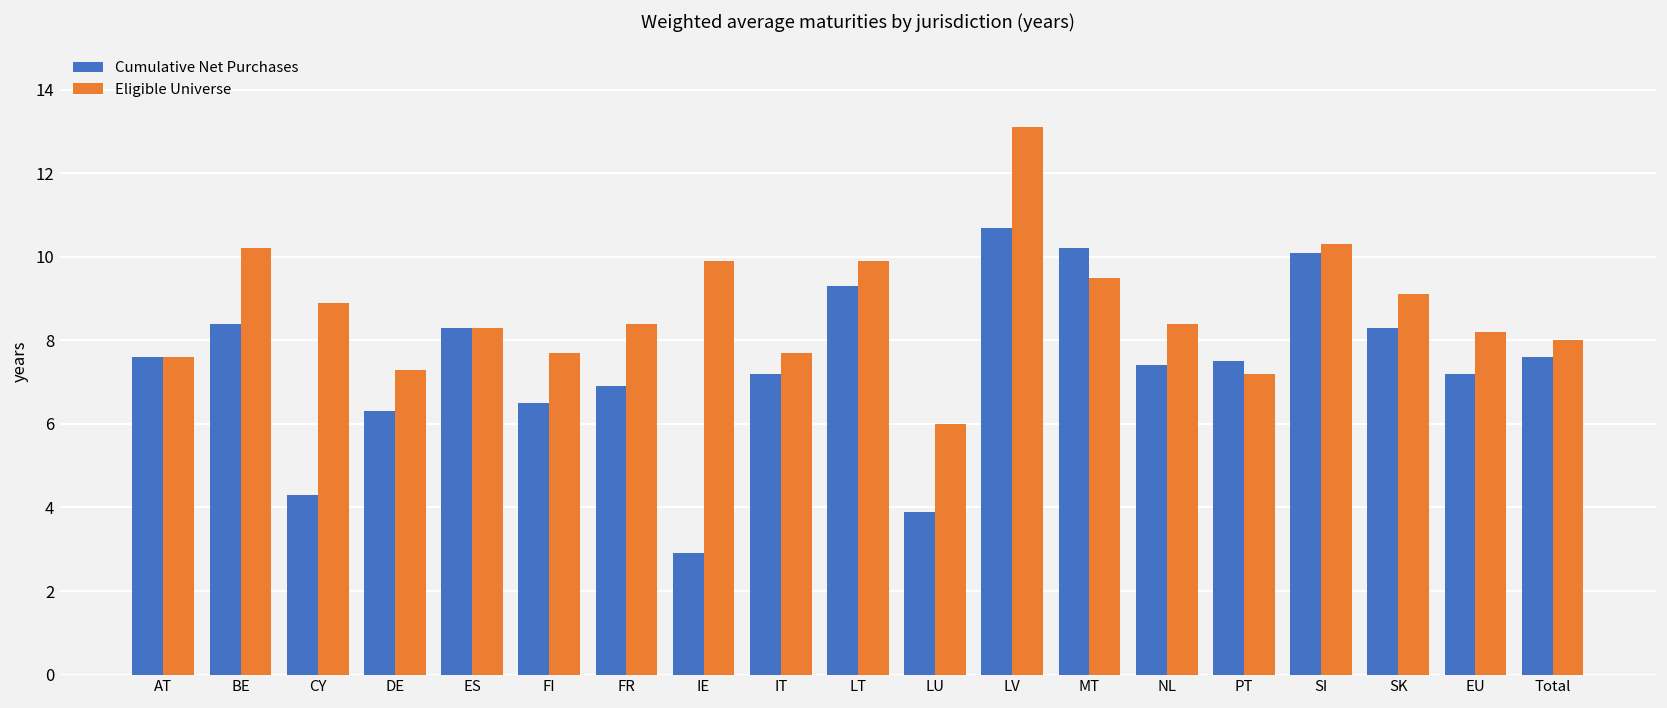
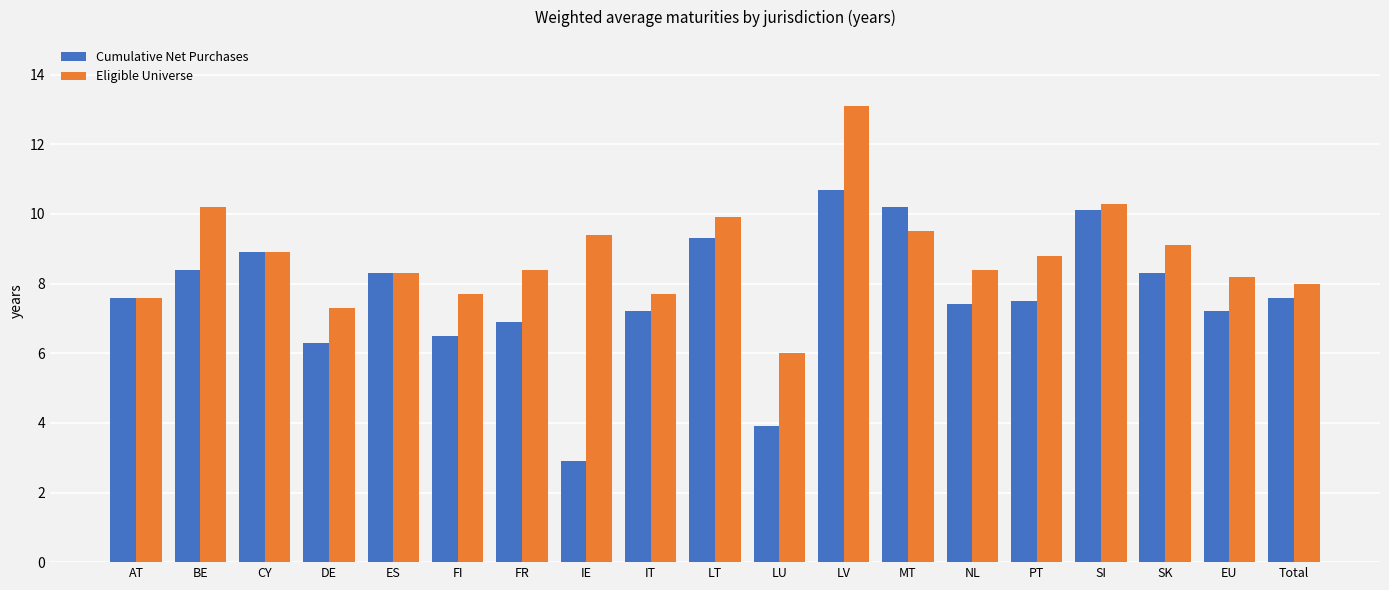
  {
    "Cumulative Net Purchases": {
      "AT": 7.6,
      "BE": 8.4,
-     "CY": 4.3,
+     "CY": 8.9,
      "DE": 6.3,
      "ES": 8.3,
      "FI": 6.5,
      "FR": 6.9,
      "IE": 2.9,
      "IT": 7.2,
      "LT": 9.3,
      "LU": 3.9,
      "LV": 10.7,
      "MT": 10.2,
      "NL": 7.4,
      "PT": 7.5,
      "SI": 10.1,
      "SK": 8.3,
      "EU": 7.2,
      "Total": 7.6
    },
    "Eligible Universe": {
      "AT": 7.6,
      "BE": 10.2,
      "CY": 8.9,
      "DE": 7.3,
      "ES": 8.3,
      "FI": 7.7,
      "FR": 8.4,
-     "IE": 9.9,
+     "IE": 9.4,
      "IT": 7.7,
      "LT": 9.9,
      "LU": 6.0,
      "LV": 13.1,
      "MT": 9.5,
      "NL": 8.4,
-     "PT": 7.2,
+     "PT": 8.8,
      "SI": 10.3,
      "SK": 9.1,
      "EU": 8.2,
      "Total": 8.0
    }
  }
